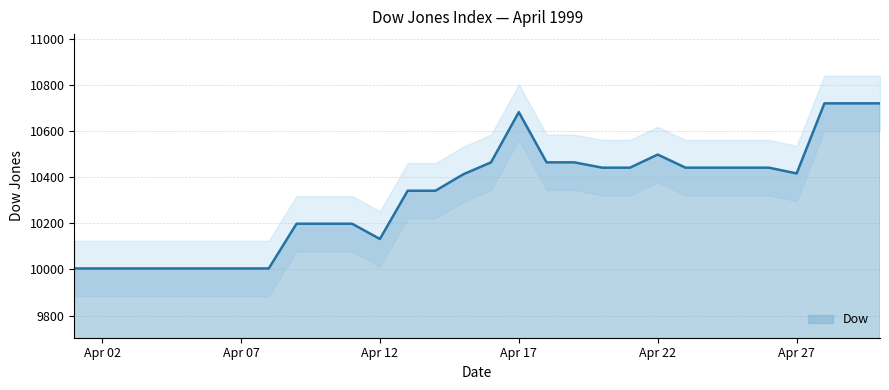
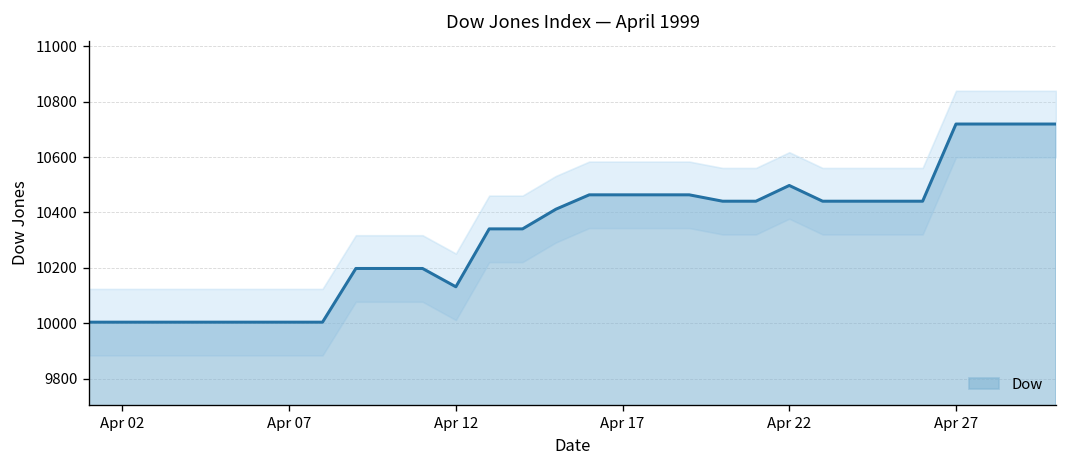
  {
    "Dow": {
      "Apr 02": 10000,
      "Apr 07": 10000,
      "Apr 12": 10130,
-     "Apr 17": 10680,
+     "Apr 17": 10460,
      "Apr 22": 10500,
-     "Apr 27": 10420
+     "Apr 27": 10720
    }
  }
